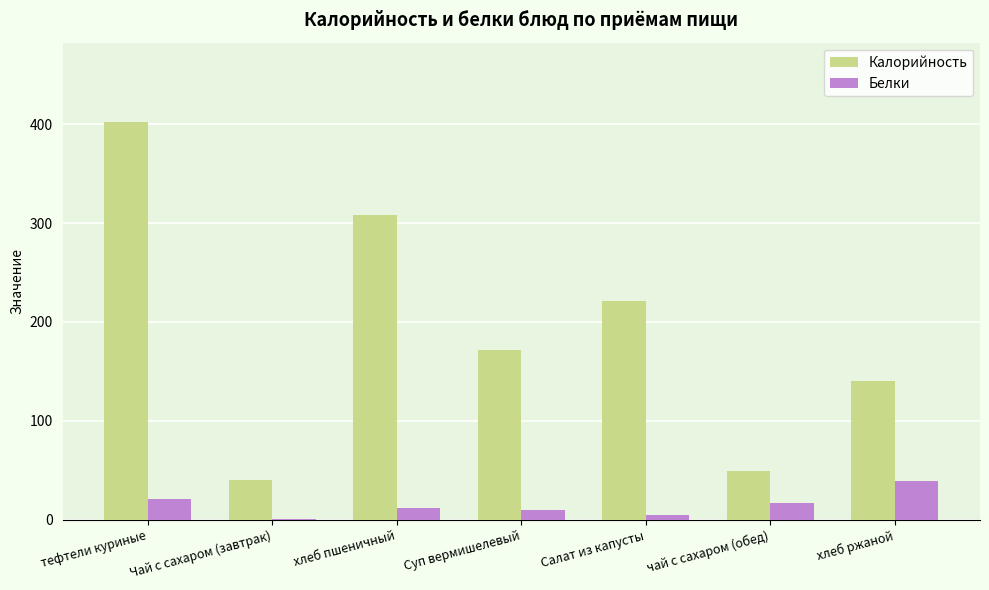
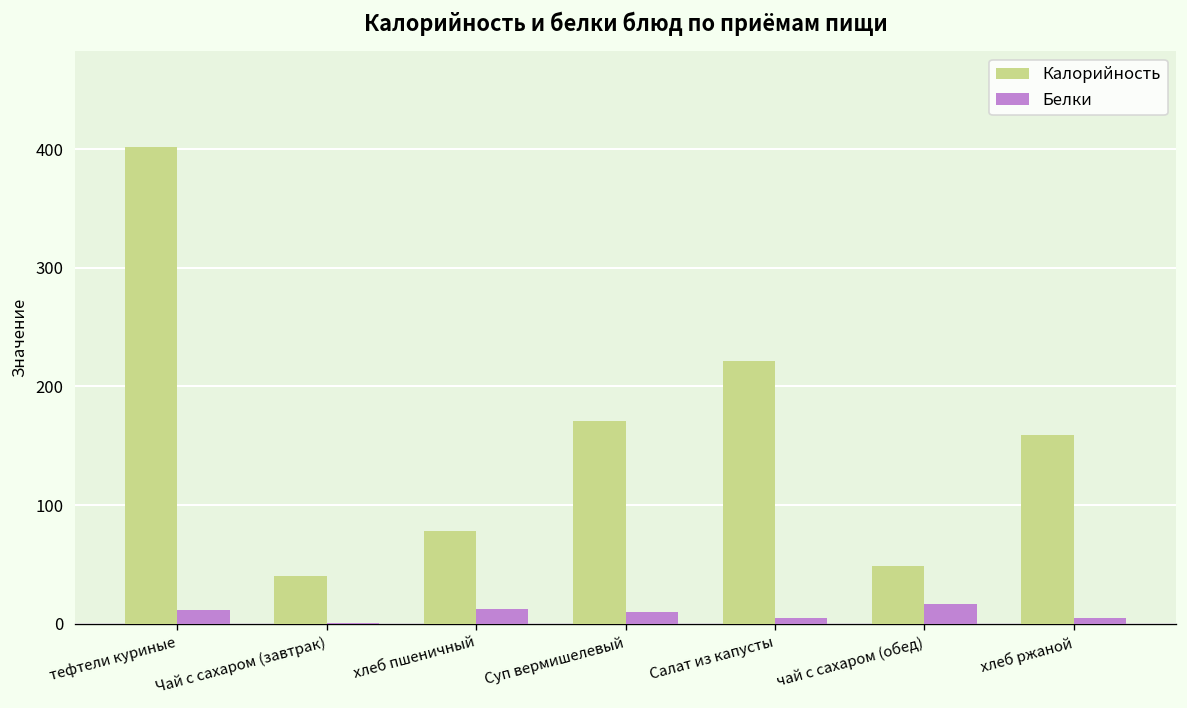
  {
    "Калорийность": {
      "тефтели куриные": 400,
      "Чай с сахаром (завтрак)": 40,
-     "хлеб пшеничный": 310,
+     "хлеб пшеничный": 80,
      "Суп вермишелевый": 170,
      "Салат из капусты": 220,
      "чай с сахаром (обед)": 50,
-     "хлеб ржаной": 140
+     "хлеб ржаной": 160
    },
    "Белки": {
-     "тефтели куриные": 20,
+     "тефтели куриные": 10,
      "хлеб пшеничный": 10,
      "Суп вермишелевый": 10,
      "Салат из капусты": 0,
      "чай с сахаром (обед)": 20,
-     "хлеб ржаной": 40
+     "хлеб ржаной": 0
    }
  }
